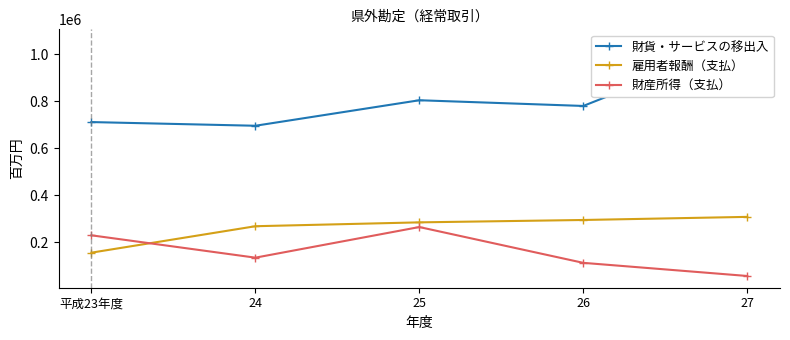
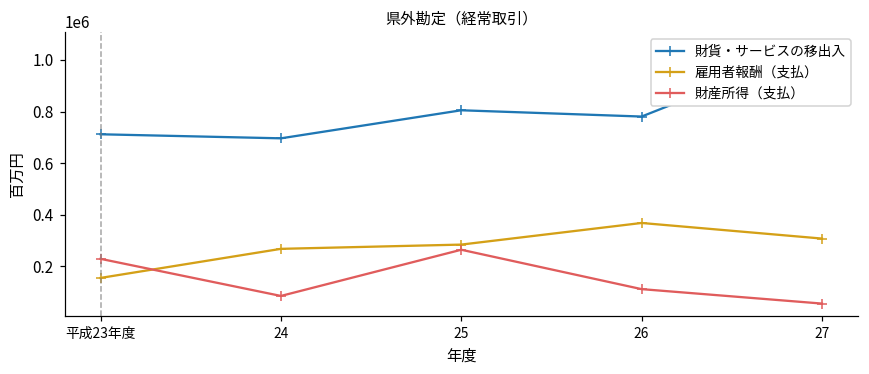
  {
    "財貨・サービスの移出入": {
      "平成23年度": 710000,
      "24": 700000,
      "25": 800000,
      "26": 780000
    },
    "雇用者報酬（支払）": {
      "平成23年度": 160000,
      "24": 270000,
      "25": 280000,
-     "26": 290000,
+     "26": 370000,
      "27": 310000
    },
    "財産所得（支払）": {
      "平成23年度": 230000,
-     "24": 130000,
+     "24": 90000,
      "25": 260000,
      "26": 110000,
      "27": 60000
    }
  }
